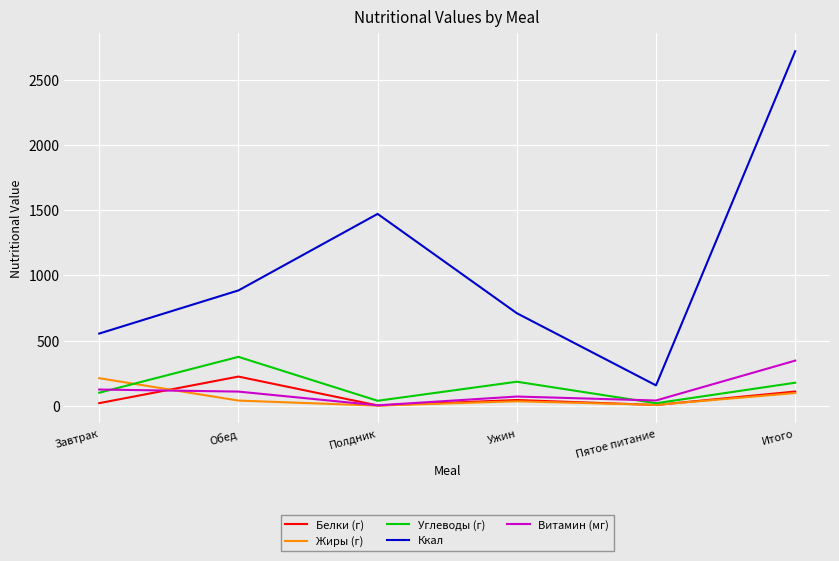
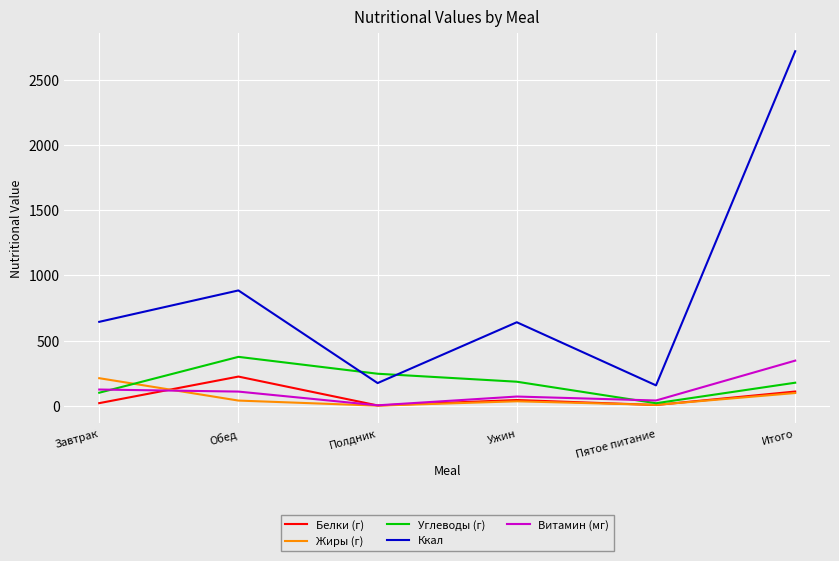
  {
    "Белки (г)": {
      "Завтрак": 20,
      "Обед": 220
    },
    "Жиры (г)": {
      "Завтрак": 210,
      "Обед": 40
    },
    "Углеводы (г)": {
      "Завтрак": 100,
      "Обед": 370,
-     "Полдник": 40,
+     "Полдник": 250,
      "Ужин": 180,
      "Итого": 180
    },
    "Ккал": {
-     "Завтрак": 550,
+     "Завтрак": 640,
      "Обед": 880,
-     "Полдник": 1470,
-     "Ужин": 710,
+     "Полдник": 170,
+     "Ужин": 640,
      "Пятое питание": 160,
      "Итого": 2720
    },
    "Витамин (мг)": {
      "Завтрак": 120,
      "Обед": 110,
      "Ужин": 70,
      "Пятое питание": 40,
      "Итого": 350
    }
  }
